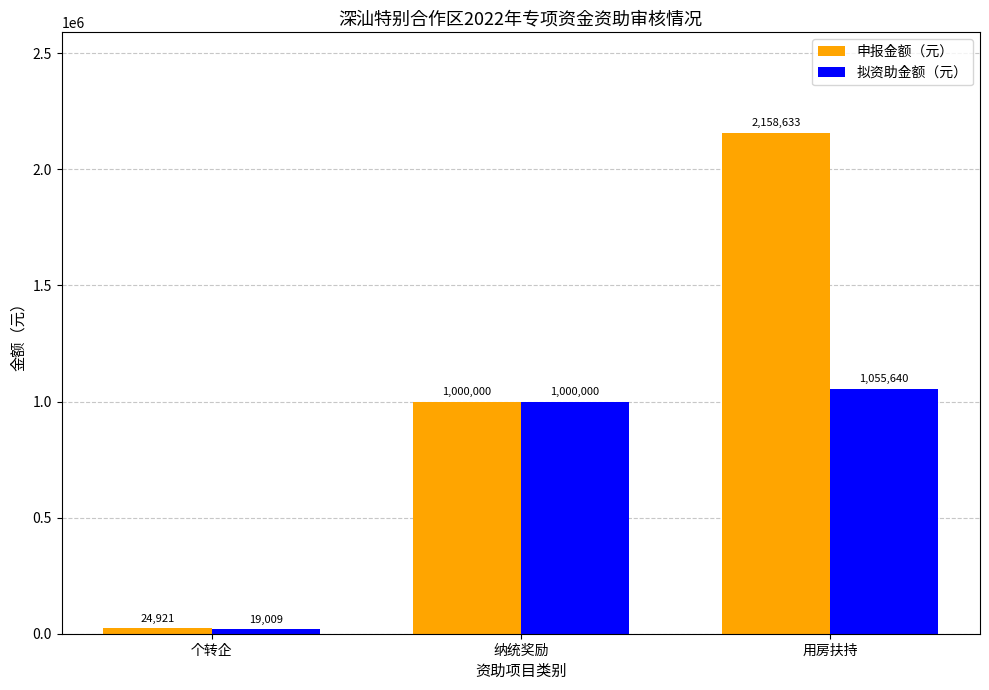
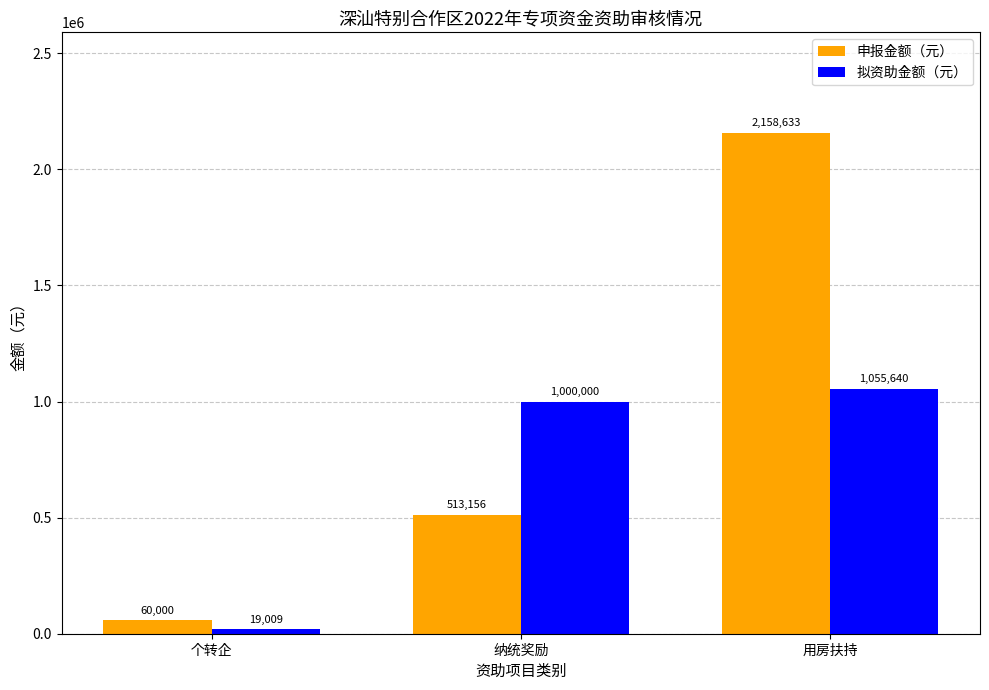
  {
    "申报金额（元）": {
-     "个转企": "24,921",
-     "纳统奖励": "1,000,000",
+     "个转企": "60,000",
+     "纳统奖励": "513,156",
      "用房扶持": "2,158,633"
    },
    "拟资助金额（元）": {
      "个转企": "19,009",
      "纳统奖励": "1,000,000",
      "用房扶持": "1,055,640"
    }
  }
